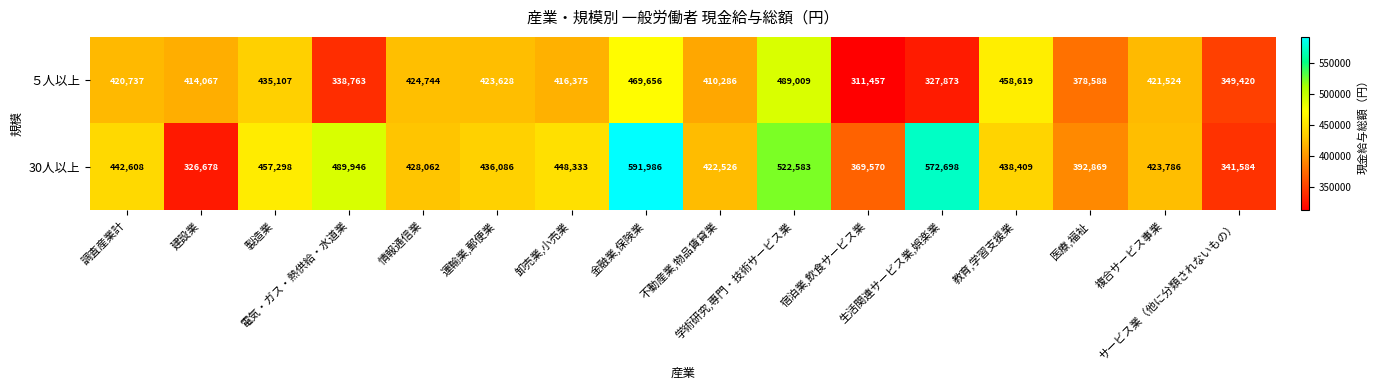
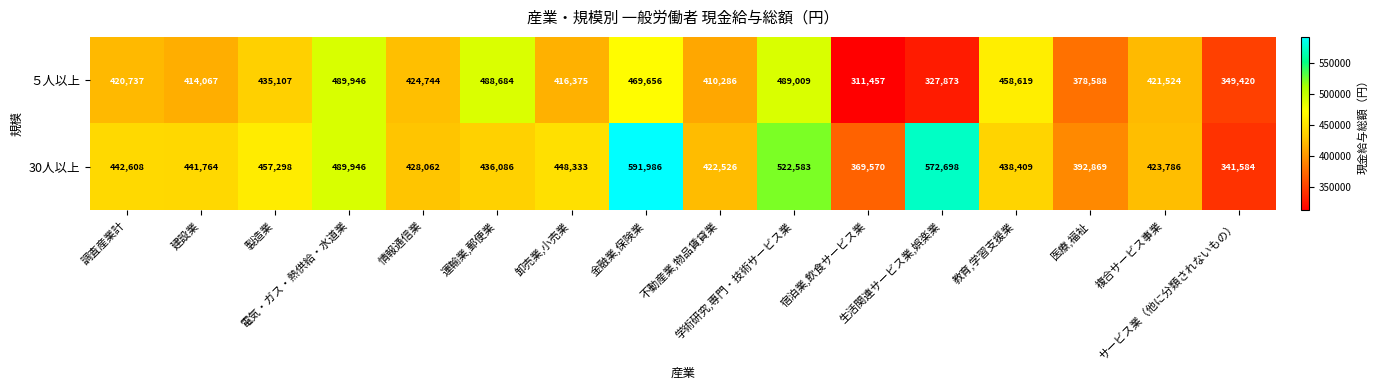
  {
    "５人以上": {
      "調査産業計": "420,737",
      "建設業": "414,067",
      "製造業": "435,107",
-     "電気・ガス・熱供給・水道業": "338,763",
+     "電気・ガス・熱供給・水道業": "489,946",
      "情報通信業": "424,744",
-     "運輸業,郵便業": "423,628",
+     "運輸業,郵便業": "488,684",
      "卸売業,小売業": "416,375",
      "金融業,保険業": "469,656",
      "不動産業,物品賃貸業": "410,286",
      "学術研究,専門・技術サービス業": "489,009",
      "宿泊業,飲食サービス業": "311,457",
      "生活関連サービス業,娯楽業": "327,873",
      "教育,学習支援業": "458,619",
      "医療,福祉": "378,588",
      "複合サービス事業": "421,524",
      "サービス業（他に分類されないもの）": "349,420"
    },
    "30人以上": {
      "調査産業計": "442,608",
-     "建設業": "326,678",
+     "建設業": "441,764",
      "製造業": "457,298",
      "電気・ガス・熱供給・水道業": "489,946",
      "情報通信業": "428,062",
      "運輸業,郵便業": "436,086",
      "卸売業,小売業": "448,333",
      "金融業,保険業": "591,986",
      "不動産業,物品賃貸業": "422,526",
      "学術研究,専門・技術サービス業": "522,583",
      "宿泊業,飲食サービス業": "369,570",
      "生活関連サービス業,娯楽業": "572,698",
      "教育,学習支援業": "438,409",
      "医療,福祉": "392,869",
      "複合サービス事業": "423,786",
      "サービス業（他に分類されないもの）": "341,584"
    }
  }
